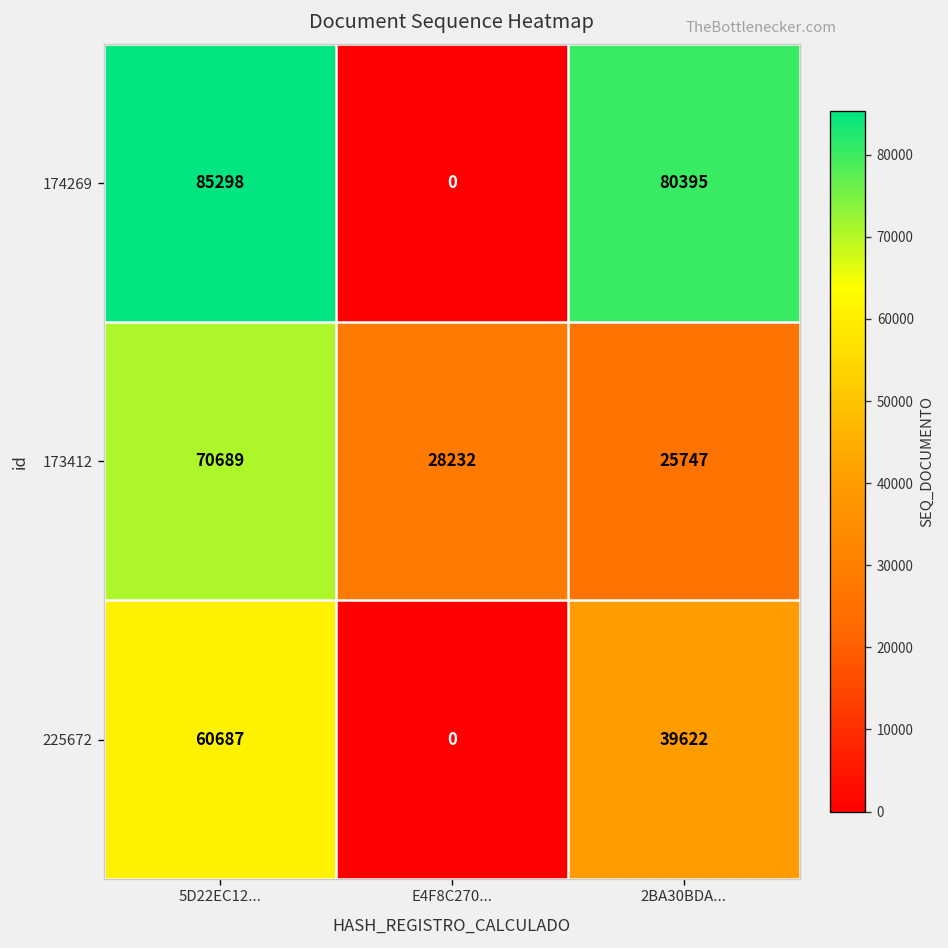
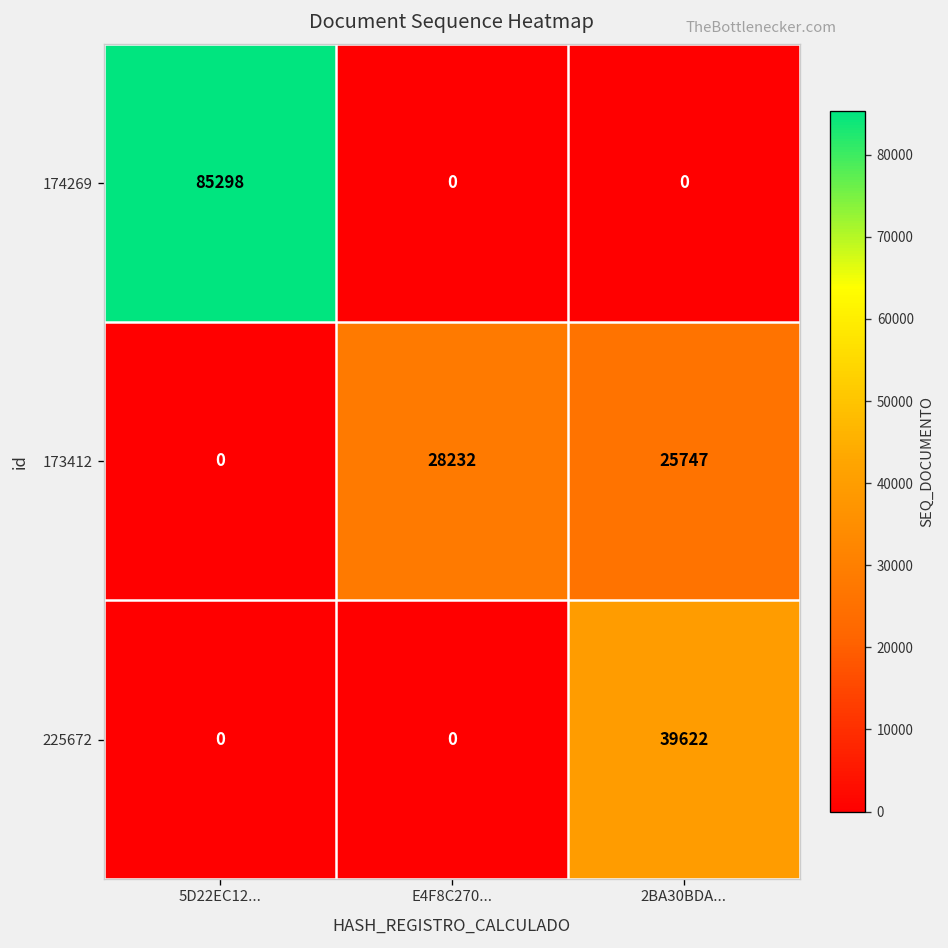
  {
    "174269": {
      "5D22EC12...": 85298,
      "E4F8C270...": 0,
-     "2BA30BDA...": 80395
+     "2BA30BDA...": 0
    },
    "173412": {
-     "5D22EC12...": 70689,
+     "5D22EC12...": 0,
      "E4F8C270...": 28232,
      "2BA30BDA...": 25747
    },
    "225672": {
-     "5D22EC12...": 60687,
+     "5D22EC12...": 0,
      "E4F8C270...": 0,
      "2BA30BDA...": 39622
    }
  }
